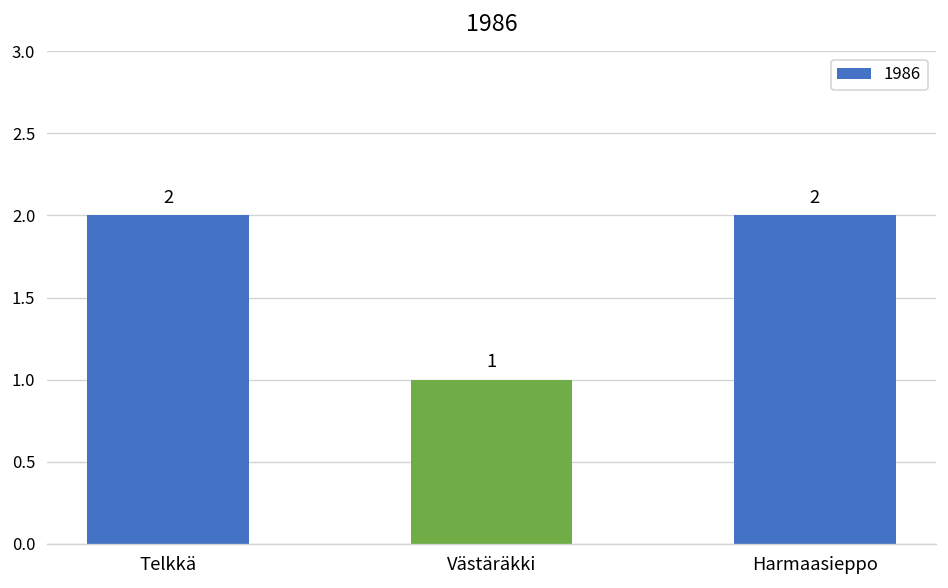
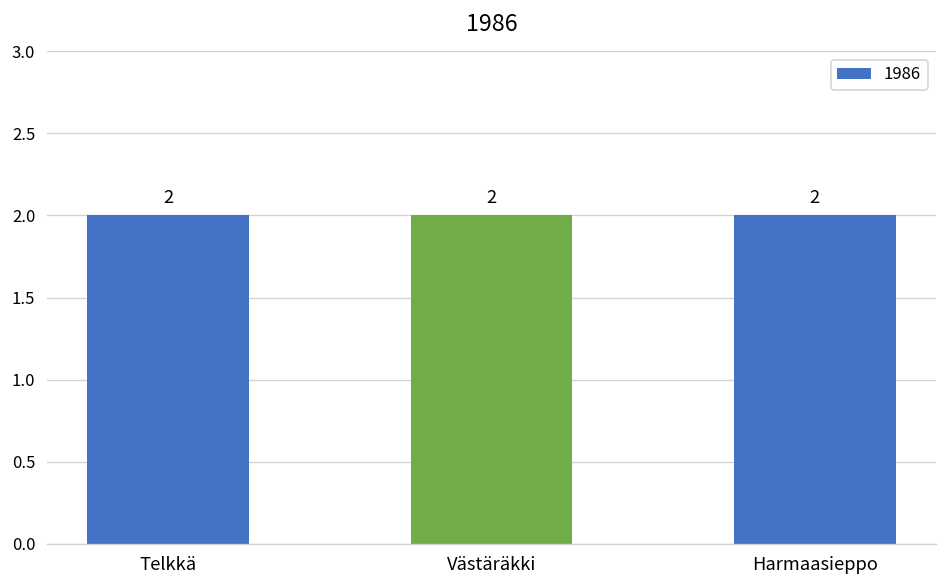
  {
    "Telkkä": 2,
-   "Västäräkki": 1,
+   "Västäräkki": 2,
    "Harmaasieppo": 2
  }
